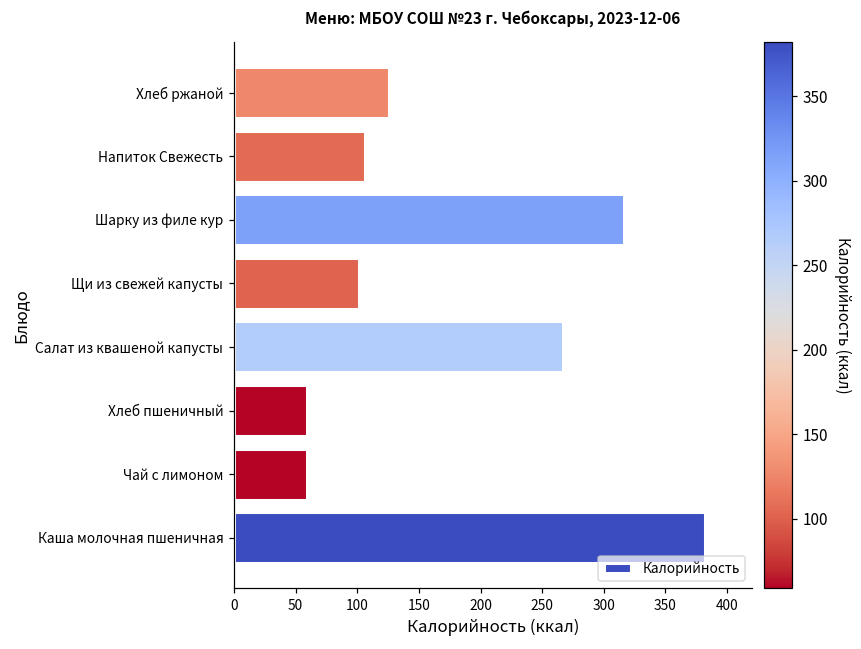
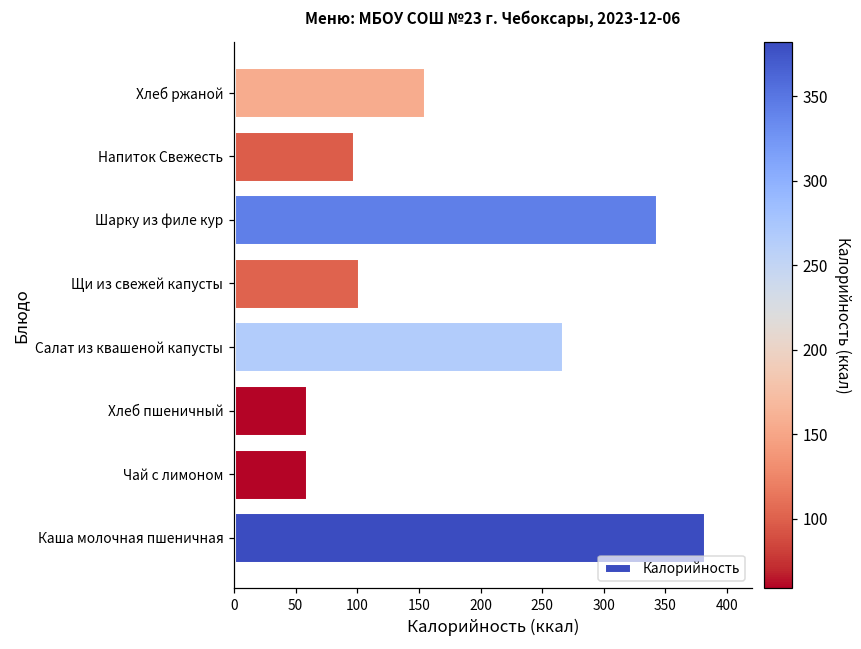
  {
-   "Хлеб ржаной": 126,
-   "Напиток Свежесть": 106,
-   "Шарку из филе кур": 316,
+   "Хлеб ржаной": 155,
+   "Напиток Свежесть": 97,
+   "Шарку из филе кур": 343,
    "Щи из свежей капусты": 101,
    "Салат из квашеной капусты": 267,
    "Хлеб пшеничный": 59,
    "Чай с лимоном": 59,
    "Каша молочная пшеничная": 382
  }
